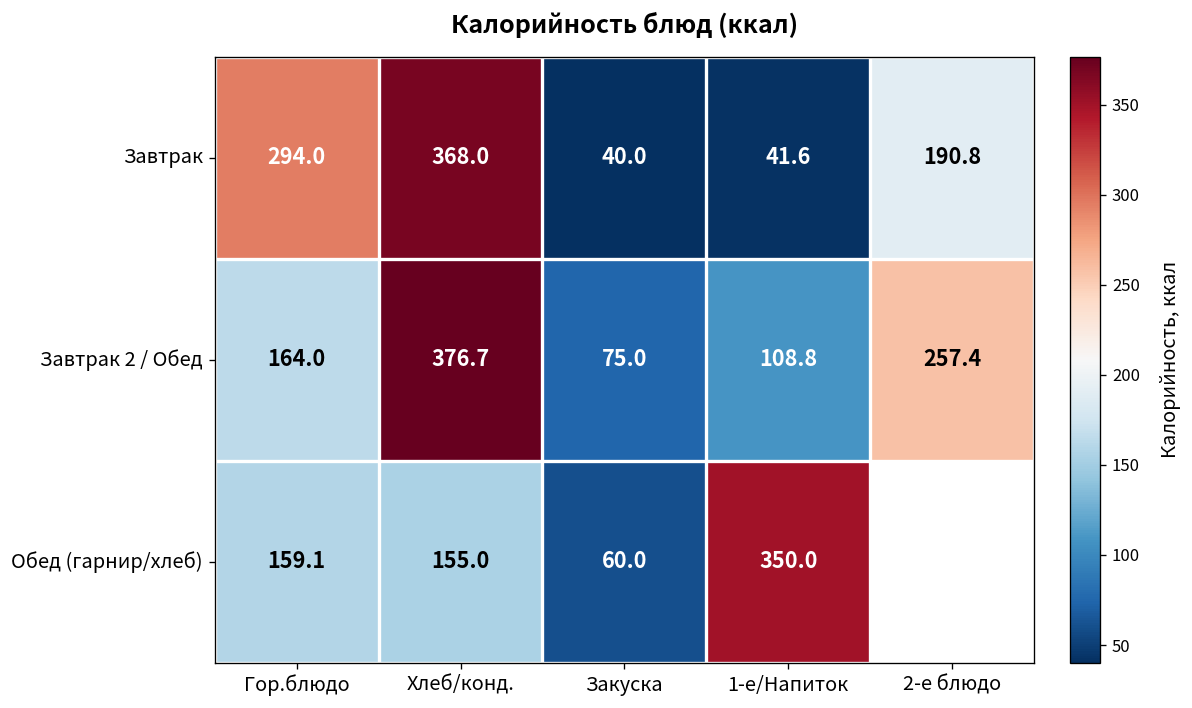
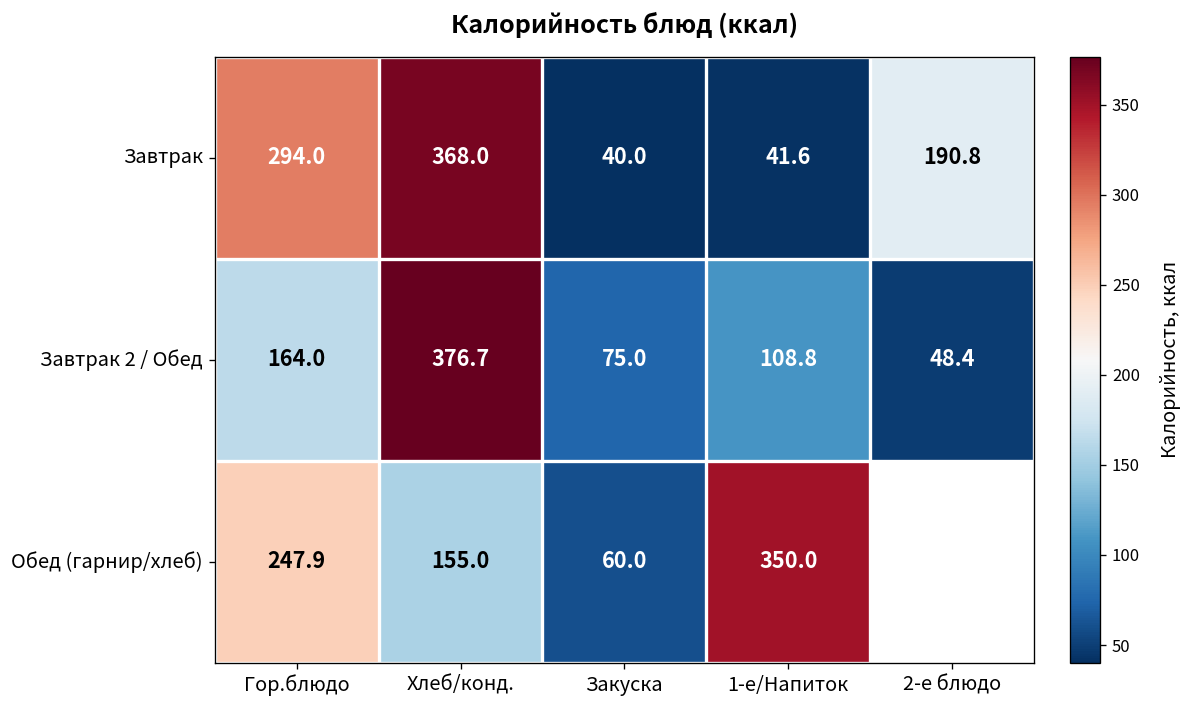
  {
    "Завтрак": {
      "Гор.блюдо": 294.0,
      "Хлеб/конд.": 368.0,
      "Закуска": 40.0,
      "1-е/Напиток": 41.6,
      "2-е блюдо": 190.8
    },
    "Завтрак 2 / Обед": {
      "Гор.блюдо": 164.0,
      "Хлеб/конд.": 376.7,
      "Закуска": 75.0,
      "1-е/Напиток": 108.8,
-     "2-е блюдо": 257.4
+     "2-е блюдо": 48.4
    },
    "Обед (гарнир/хлеб)": {
-     "Гор.блюдо": 159.1,
+     "Гор.блюдо": 247.9,
      "Хлеб/конд.": 155.0,
      "Закуска": 60.0,
      "1-е/Напиток": 350.0
    }
  }
